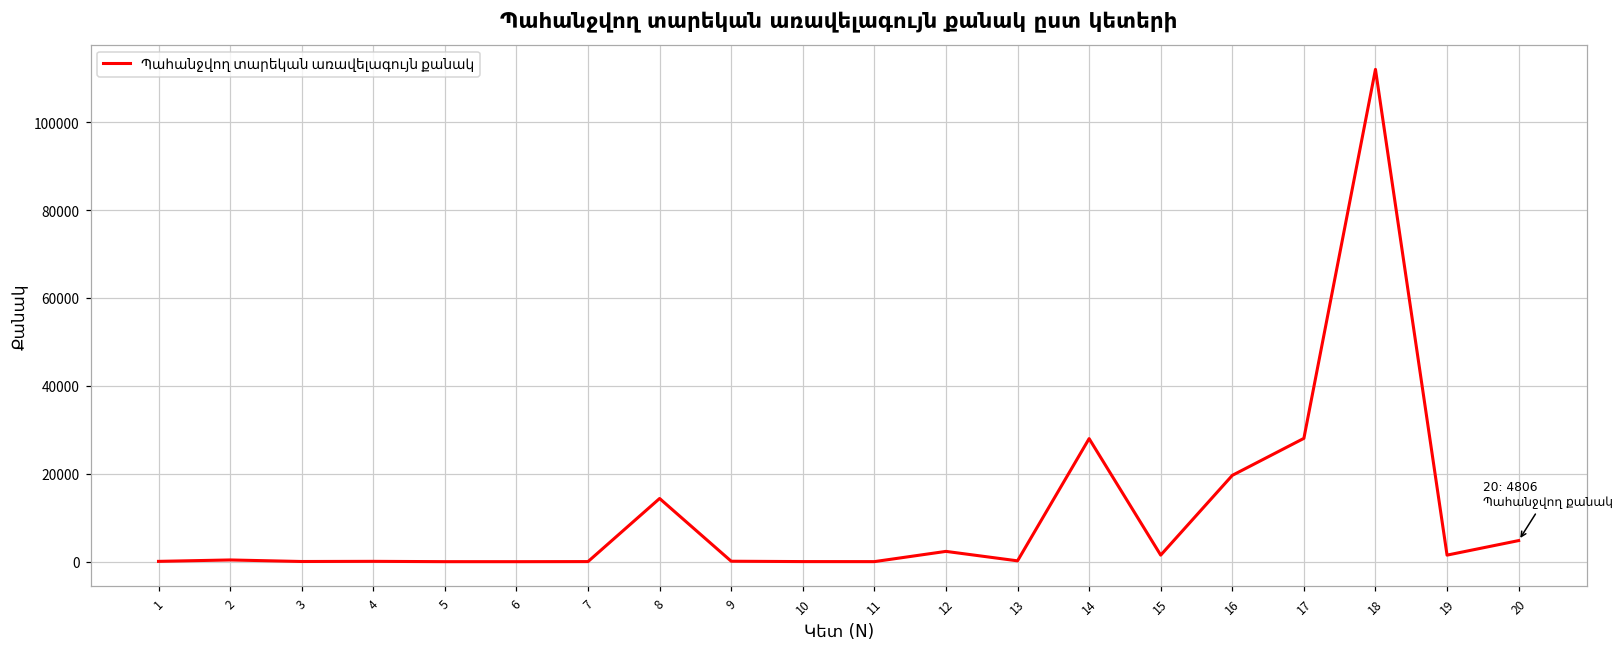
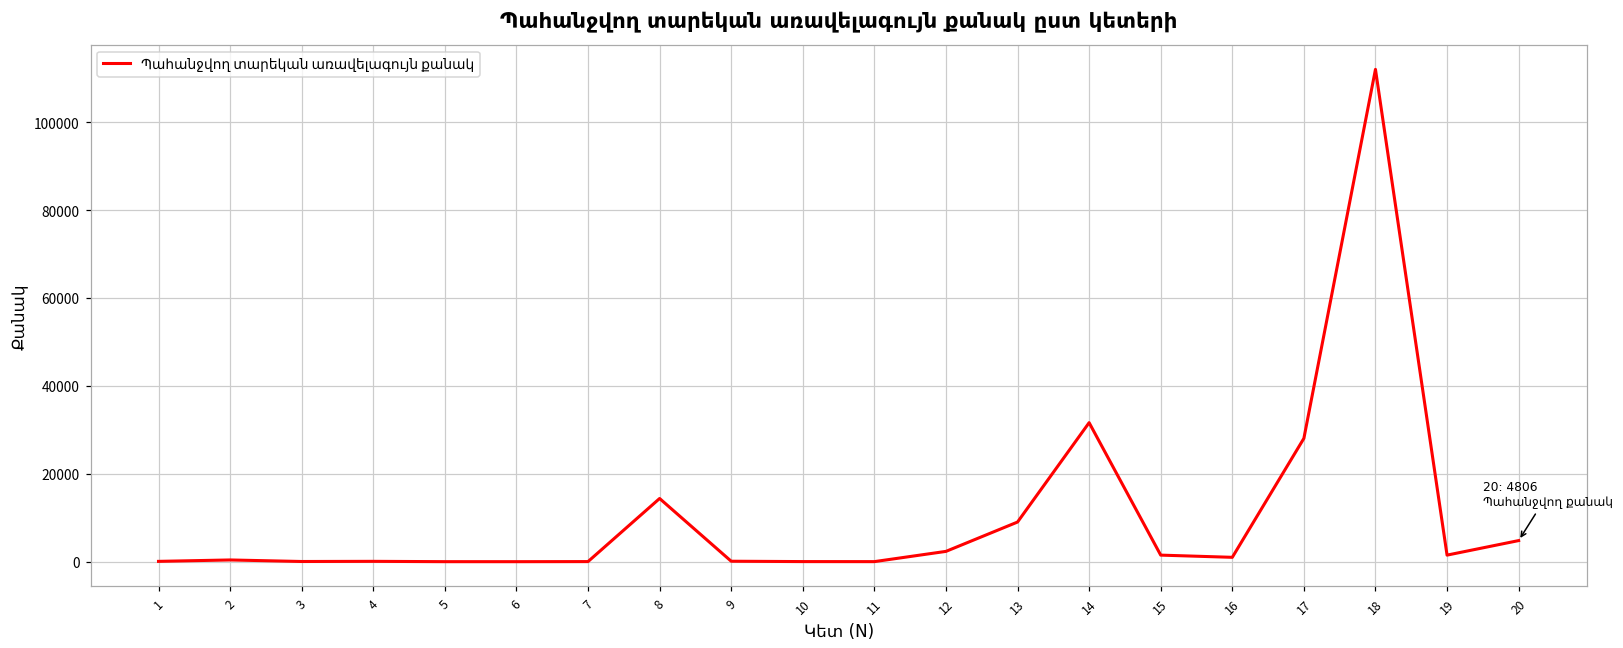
  {
    "1": 0,
    "2": 0,
    "3": 0,
    "4": 0,
    "5": 0,
    "6": 0,
    "7": 0,
    "8": 14000,
    "9": 0,
    "10": 0,
    "11": 0,
    "12": 2000,
-   "13": 0,
-   "14": 28000,
+   "13": 9000,
+   "14": 32000,
    "15": 2000,
-   "16": 20000,
+   "16": 1000,
    "17": 28000,
    "18": 112000,
    "19": 2000
  }
